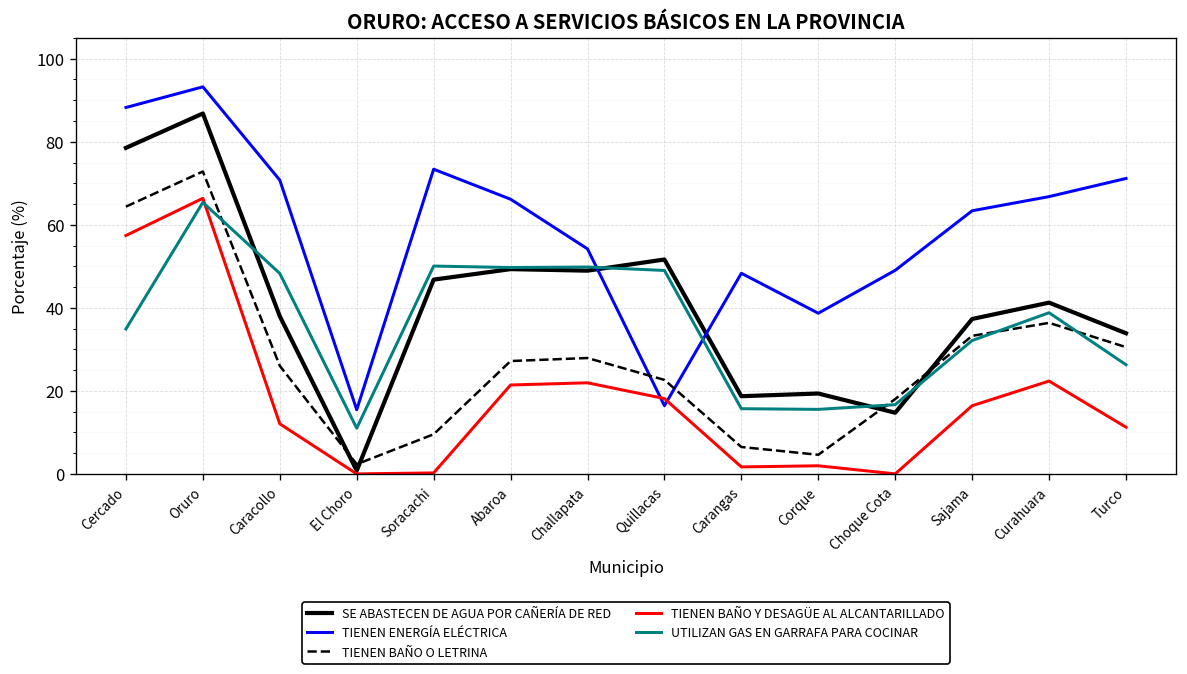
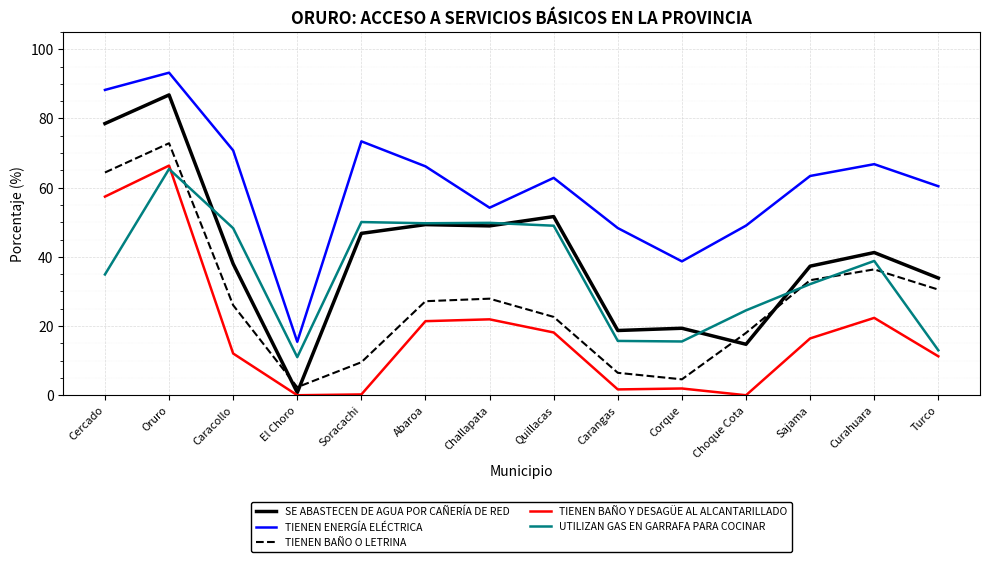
  {
    "TIENEN ENERGÍA ELÉCTRICA": {
      "Cercado": 88,
      "Oruro": 93,
      "Caracollo": 71,
      "El Choro": 15,
      "Soracachi": 73,
      "Abaroa": 66,
      "Challapata": 54,
-     "Quillacas": 16,
+     "Quillacas": 63,
      "Carangas": 48,
      "Corque": 39,
      "Choque Cota": 49,
      "Sajama": 63,
      "Curahuara": 67,
-     "Turco": 71
+     "Turco": 60
    },
    "TIENEN BAÑO Y DESAGÜE AL ALCANTARILLADO": {
      "Cercado": 57,
      "Oruro": 66,
      "Caracollo": 12,
      "El Choro": 0,
      "Soracachi": 0,
      "Abaroa": 21,
      "Challapata": 22,
      "Quillacas": 18,
      "Carangas": 2,
      "Corque": 2,
      "Choque Cota": 0,
      "Sajama": 16,
      "Curahuara": 22,
      "Turco": 11
    },
    "UTILIZAN GAS EN GARRAFA PARA COCINAR": {
      "Cercado": 35,
      "Oruro": 65,
      "Caracollo": 48,
      "El Choro": 11,
      "Soracachi": 50,
      "Challapata": 50,
      "Quillacas": 49,
      "Carangas": 16,
      "Corque": 16,
-     "Choque Cota": 17,
+     "Choque Cota": 25,
      "Sajama": 32,
      "Curahuara": 39,
-     "Turco": 26
+     "Turco": 13
    }
  }
